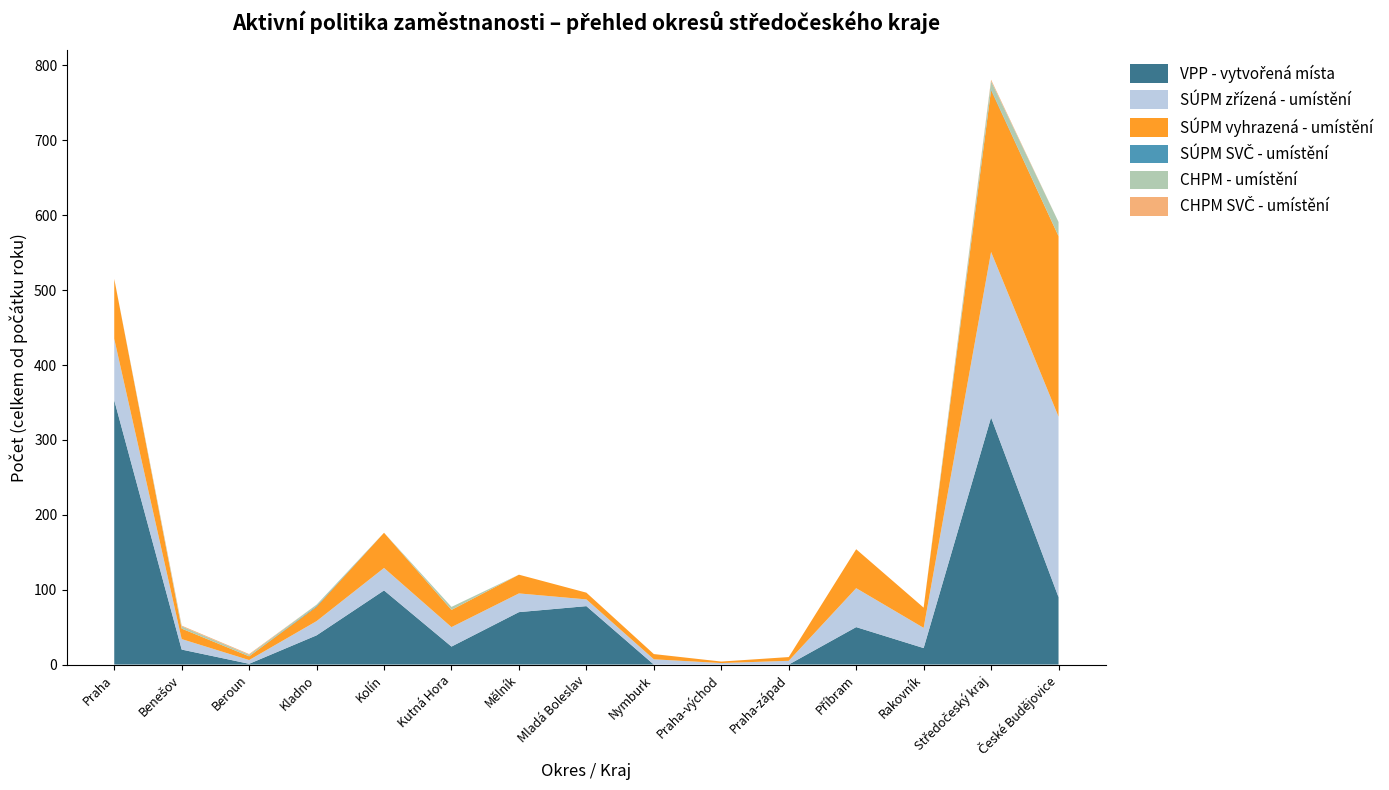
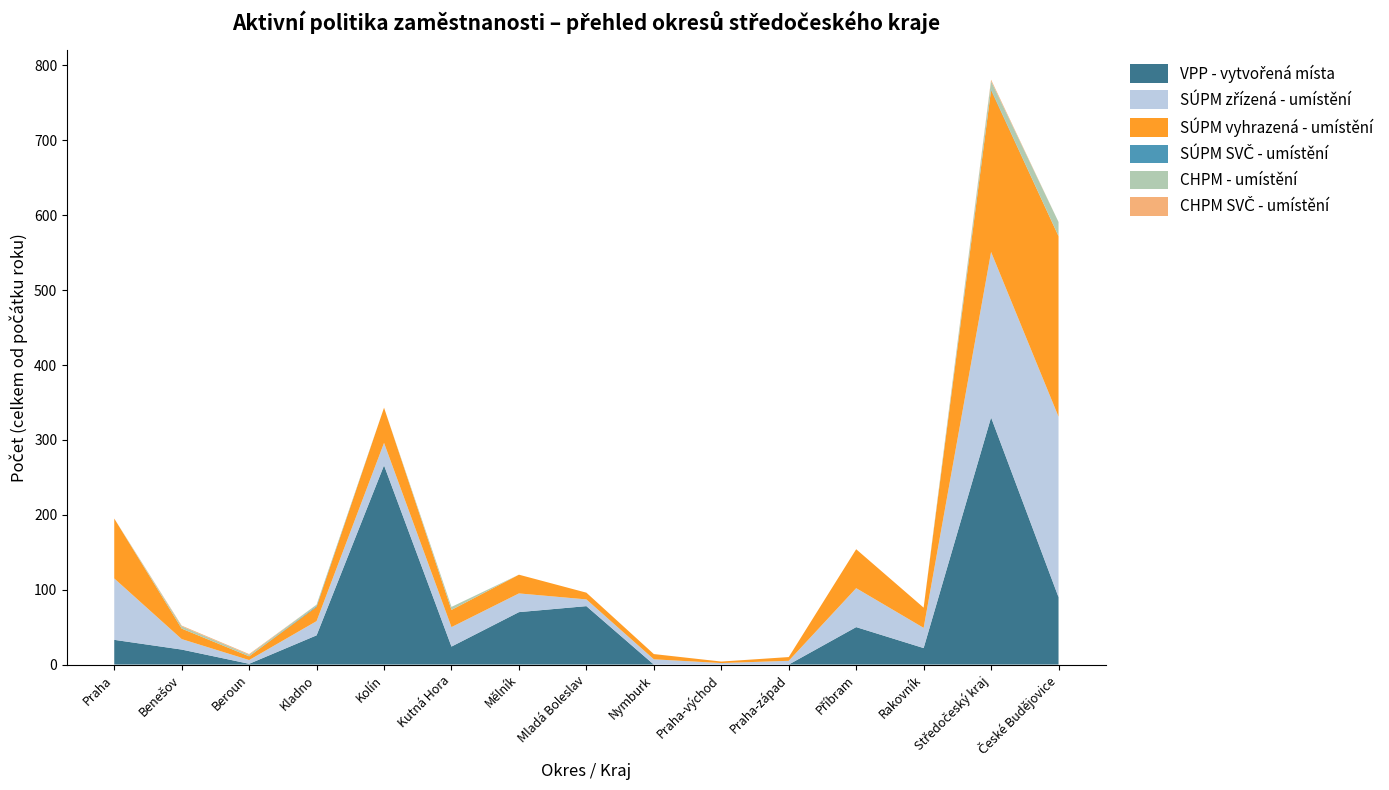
  {
    "VPP - vytvořená místa": {
-     "Praha": 350,
+     "Praha": 30,
      "Benešov": 20,
      "Kladno": 40,
-     "Kolín": 100,
+     "Kolín": 270,
      "Kutná Hora": 20,
      "Mělník": 70,
      "Mladá Boleslav": 80,
      "Nymburk": 0,
      "Praha-západ": 0,
      "Příbram": 50,
      "Rakovník": 20,
      "Středočeský kraj": 330,
      "České Budějovice": 90
    }
  }
